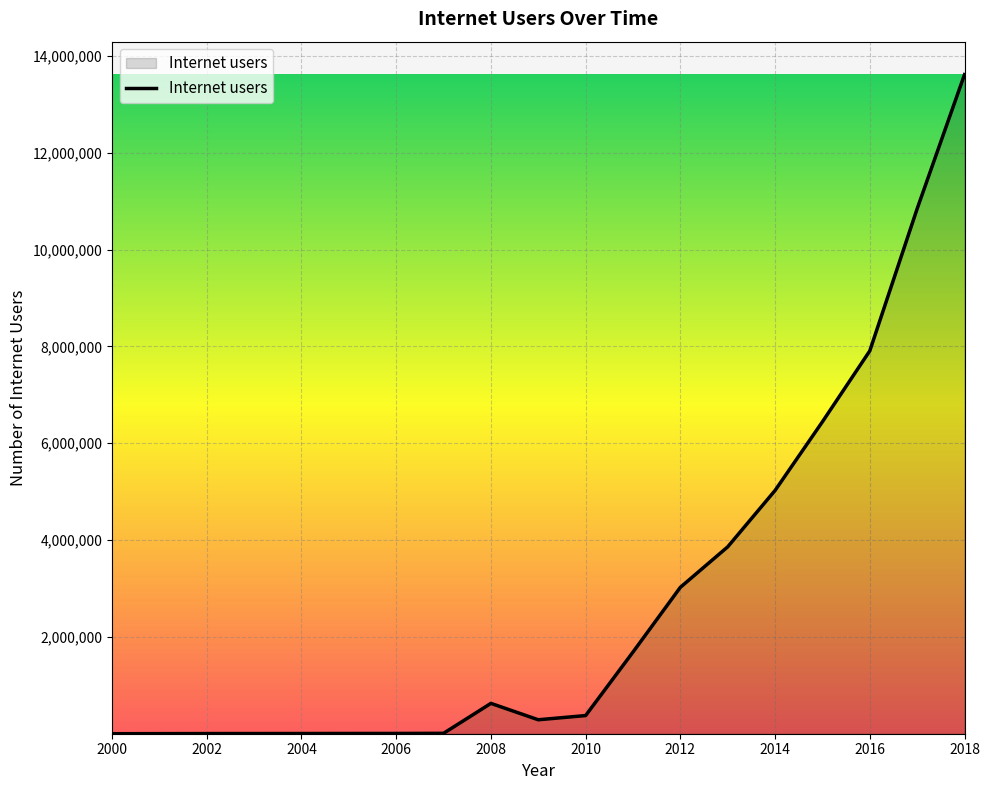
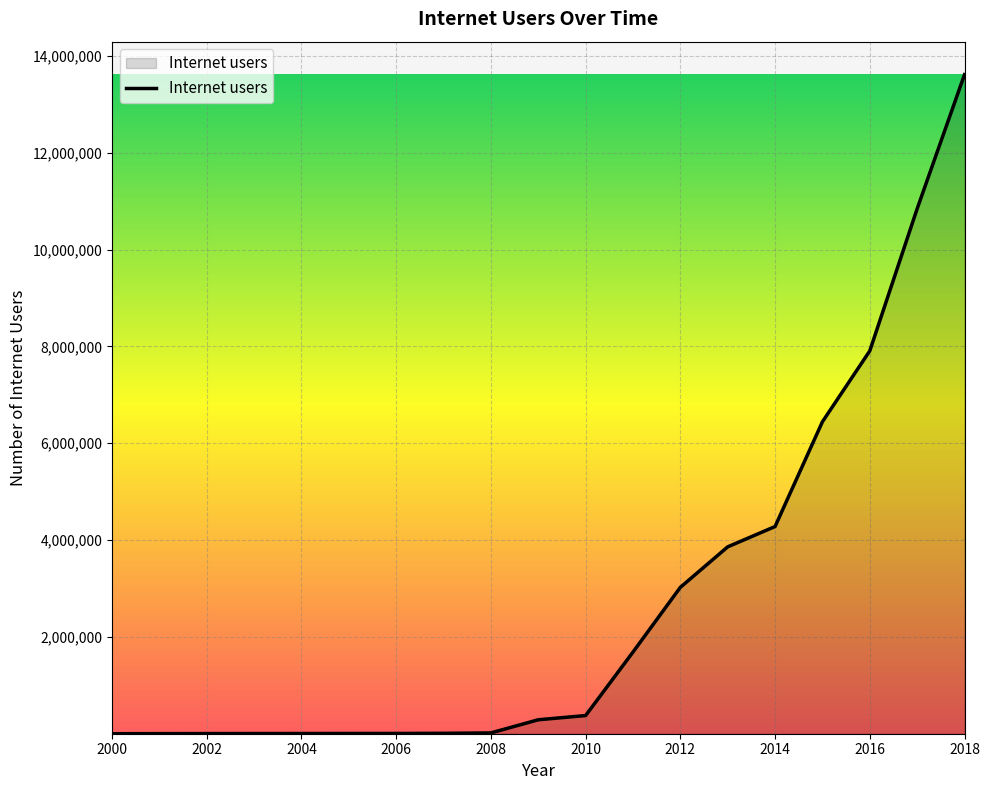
  {
    "2000": "0",
    "2002": "0",
    "2004": "0",
    "2006": "0",
-   "2008": "600,000",
+   "2008": "0",
    "2010": "400,000",
    "2012": "3,000,000",
-   "2014": "5,000,000",
+   "2014": "4,300,000",
    "2016": "7,900,000",
    "2018": "13,600,000"
  }
